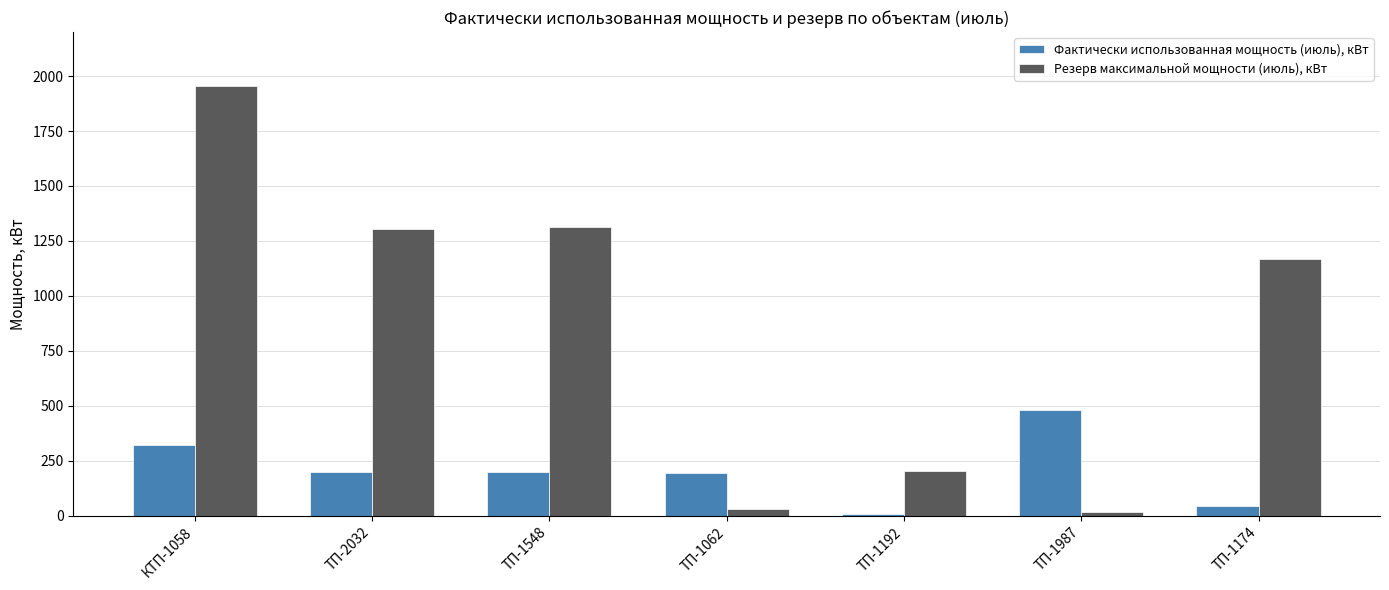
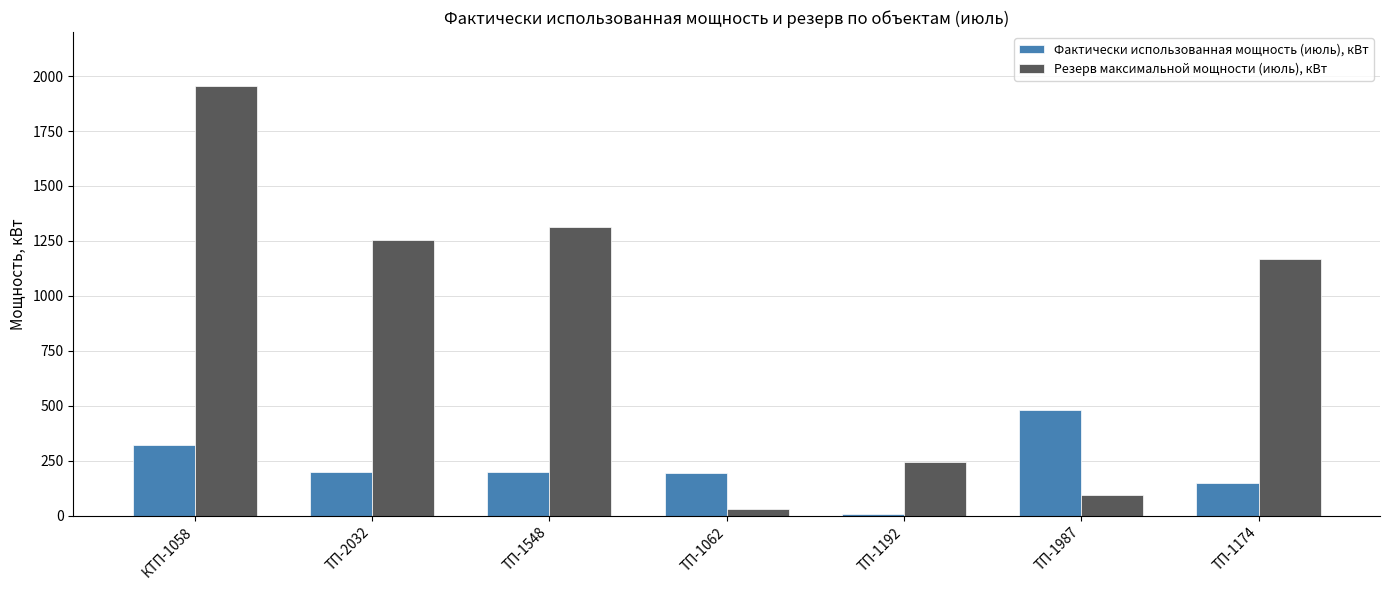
  {
    "Фактически использованная мощность (июль), кВт": {
      "КТП-1058": 320,
      "ТП-2032": 200,
      "ТП-1548": 200,
      "ТП-1062": 200,
      "ТП-1987": 480,
-     "ТП-1174": 40
+     "ТП-1174": 150
    },
    "Резерв максимальной мощности (июль), кВт": {
      "КТП-1058": 1960,
-     "ТП-2032": 1310,
+     "ТП-2032": 1250,
      "ТП-1548": 1310,
      "ТП-1062": 30,
-     "ТП-1192": 200,
-     "ТП-1987": 20,
+     "ТП-1192": 240,
+     "ТП-1987": 100,
      "ТП-1174": 1170
    }
  }
